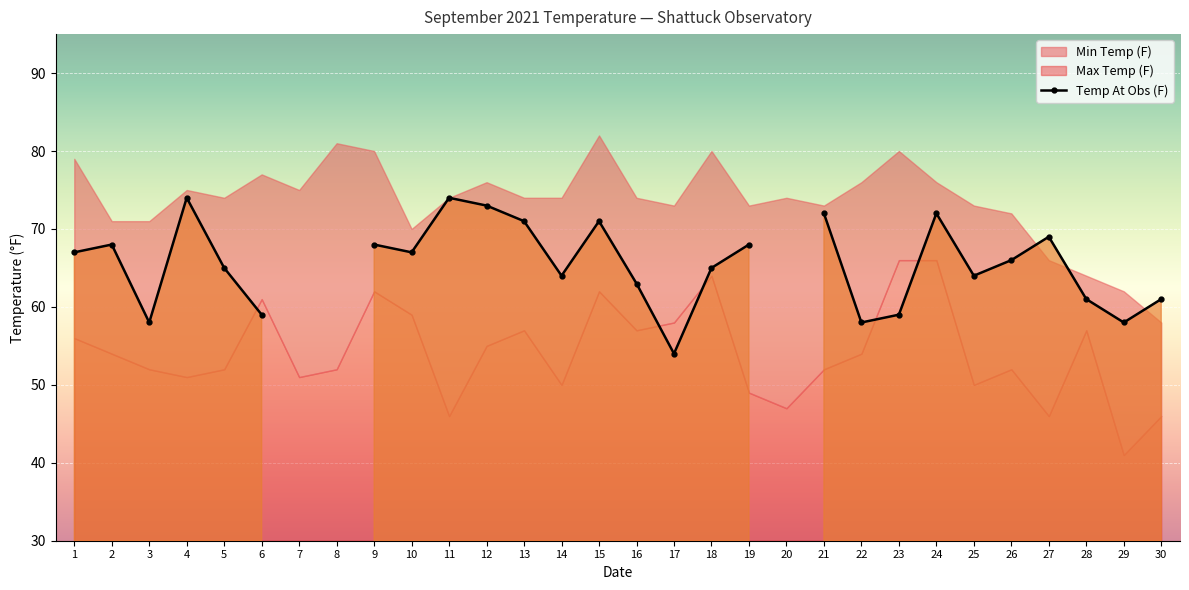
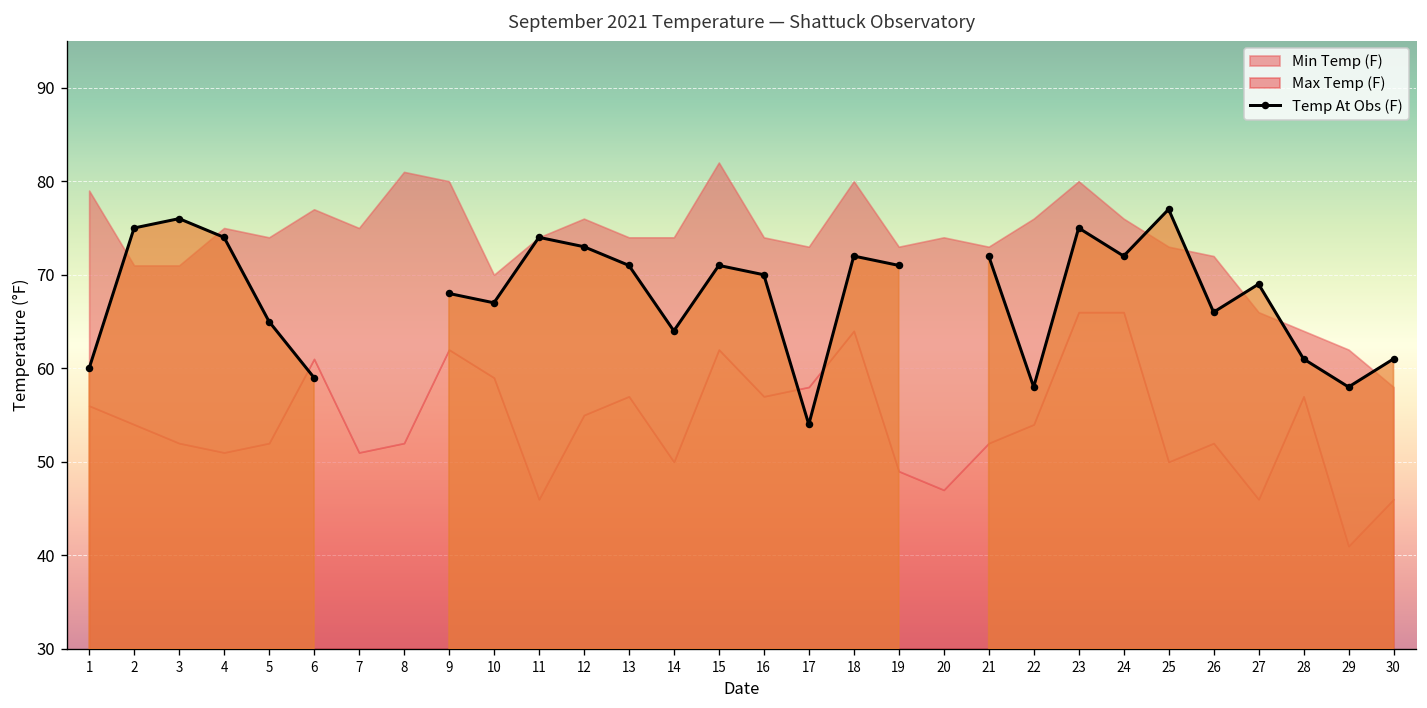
  {
    "Temp At Obs (F)": {
-     "1": 67,
-     "2": 68,
-     "3": 58,
+     "1": 60,
+     "2": 75,
+     "3": 76,
      "4": 74,
      "5": 65,
      "6": 59,
      "9": 68,
      "10": 67,
      "12": 73,
      "13": 71,
      "14": 64,
      "15": 71,
-     "16": 63,
+     "16": 70,
      "17": 54,
-     "18": 65,
-     "19": 68,
+     "18": 72,
+     "19": 71,
      "21": 72,
      "22": 58,
-     "23": 59,
+     "23": 75,
      "24": 72,
-     "25": 64,
+     "25": 77,
      "26": 66,
      "27": 69,
      "28": 61,
      "29": 58,
      "30": 61
    }
  }
